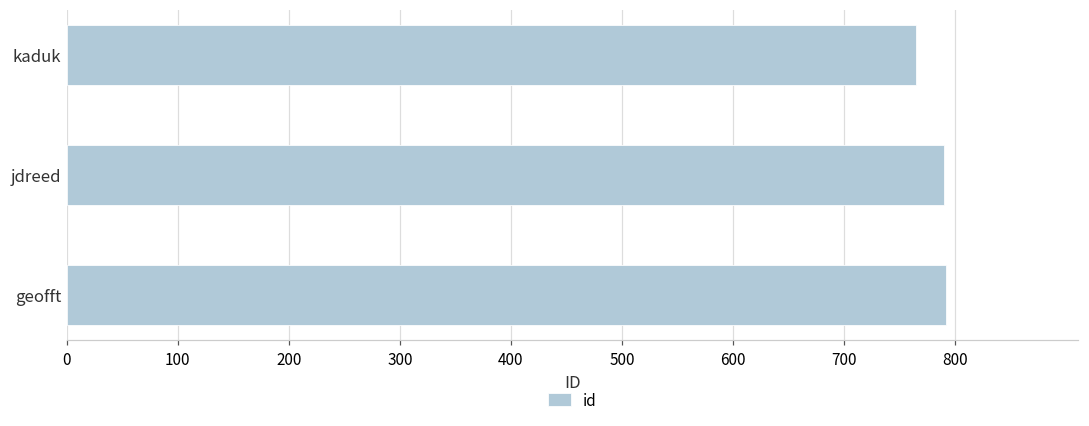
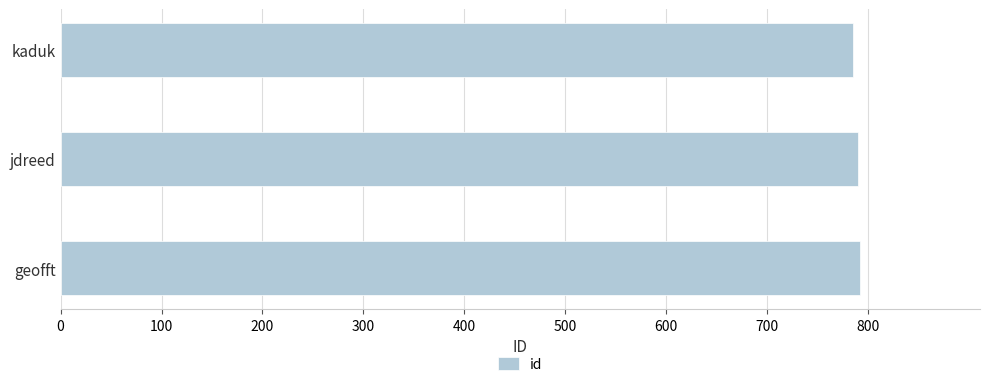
  {
-   "kaduk": 765,
+   "kaduk": 785,
    "jdreed": 790,
    "geofft": 792
  }
